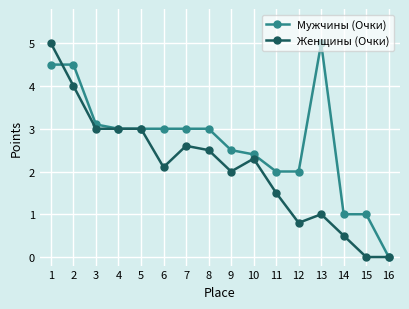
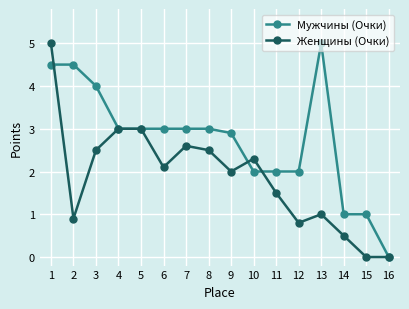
  {
    "Мужчины (Очки)": {
      "1": 4.5,
      "2": 4.5,
-     "3": 3.1,
+     "3": 4.0,
      "6": 3.0,
      "7": 3.0,
      "8": 3.0,
-     "9": 2.5,
-     "10": 2.4,
+     "9": 2.9,
+     "10": 2.0,
      "11": 2.0,
      "12": 2.0,
      "14": 1.0,
      "15": 1.0
    },
    "Женщины (Очки)": {
      "1": 5.0,
-     "2": 4.0,
-     "3": 3.0,
+     "2": 0.9,
+     "3": 2.5,
      "6": 2.1,
      "7": 2.6,
      "8": 2.5,
      "9": 2.0,
      "10": 2.3,
      "11": 1.5,
      "12": 0.8,
      "13": 1.0,
      "14": 0.5,
      "15": 0.0
    }
  }
